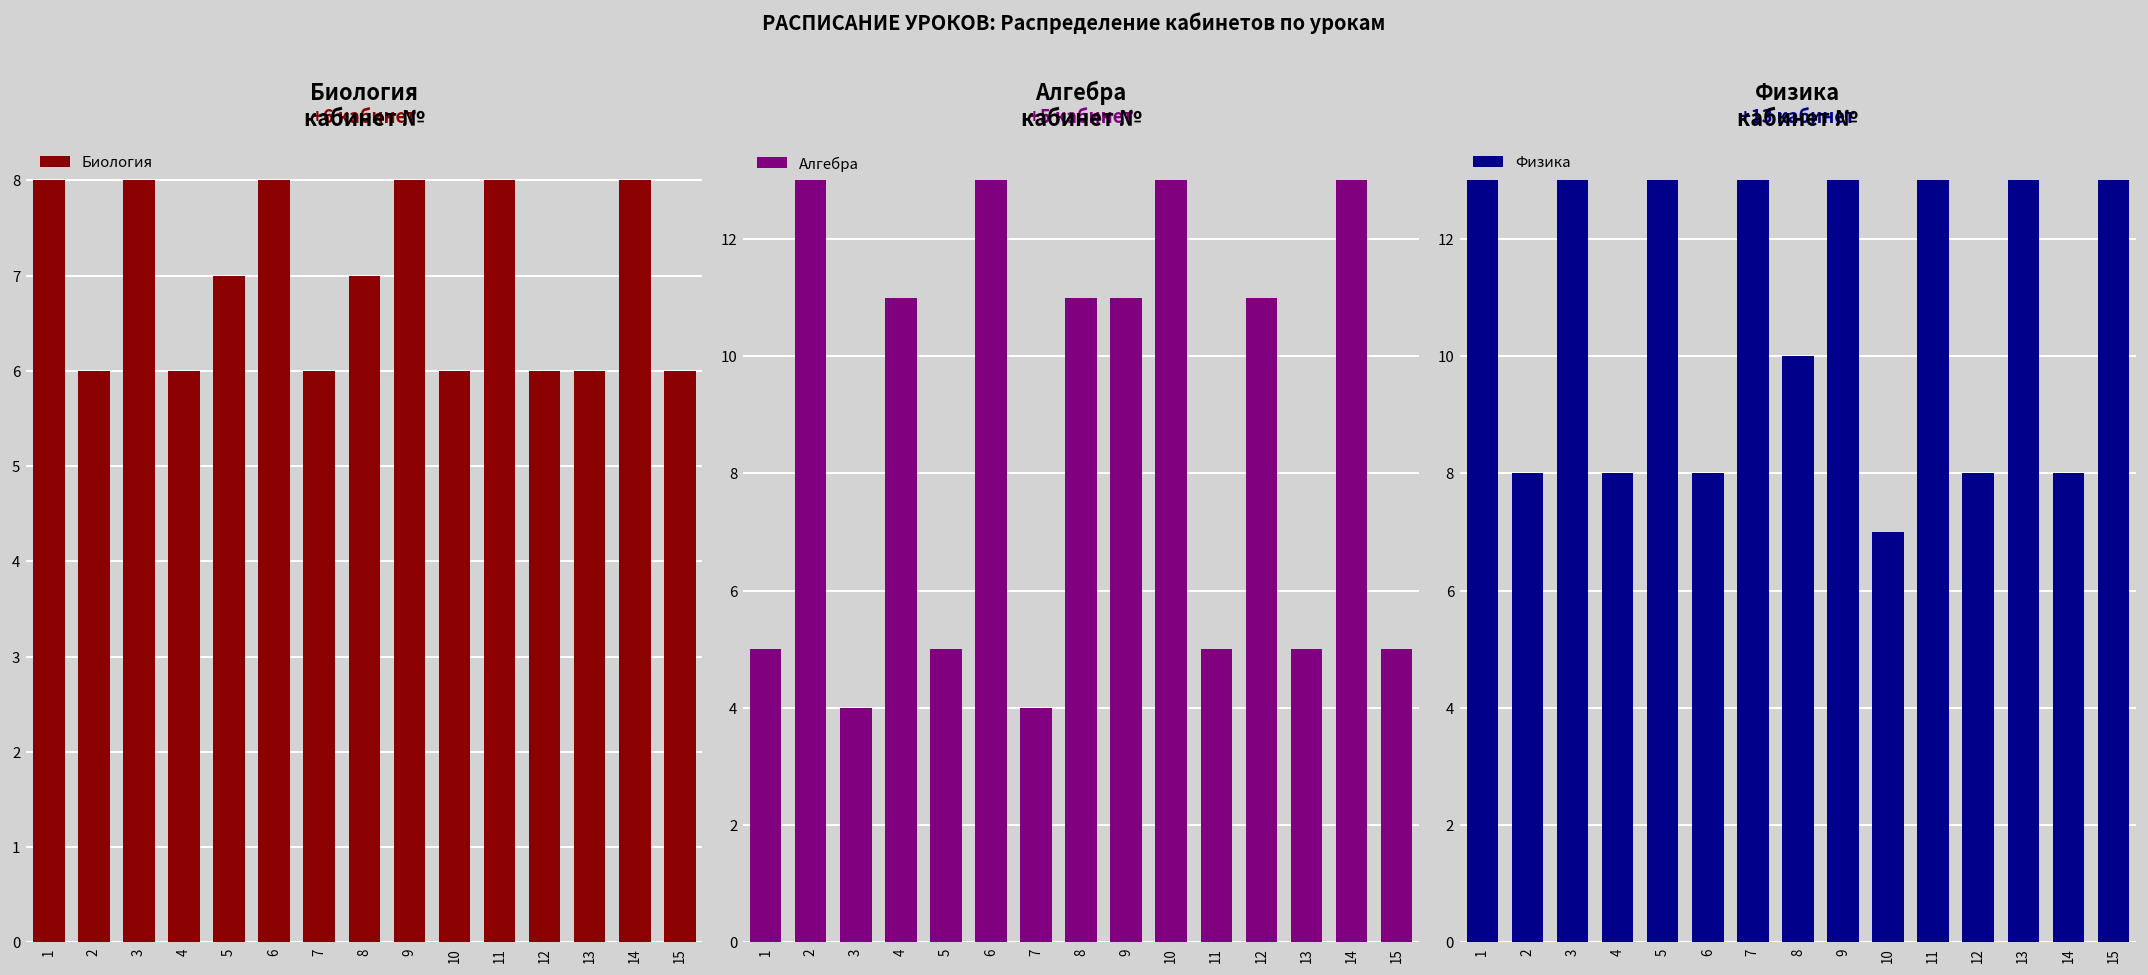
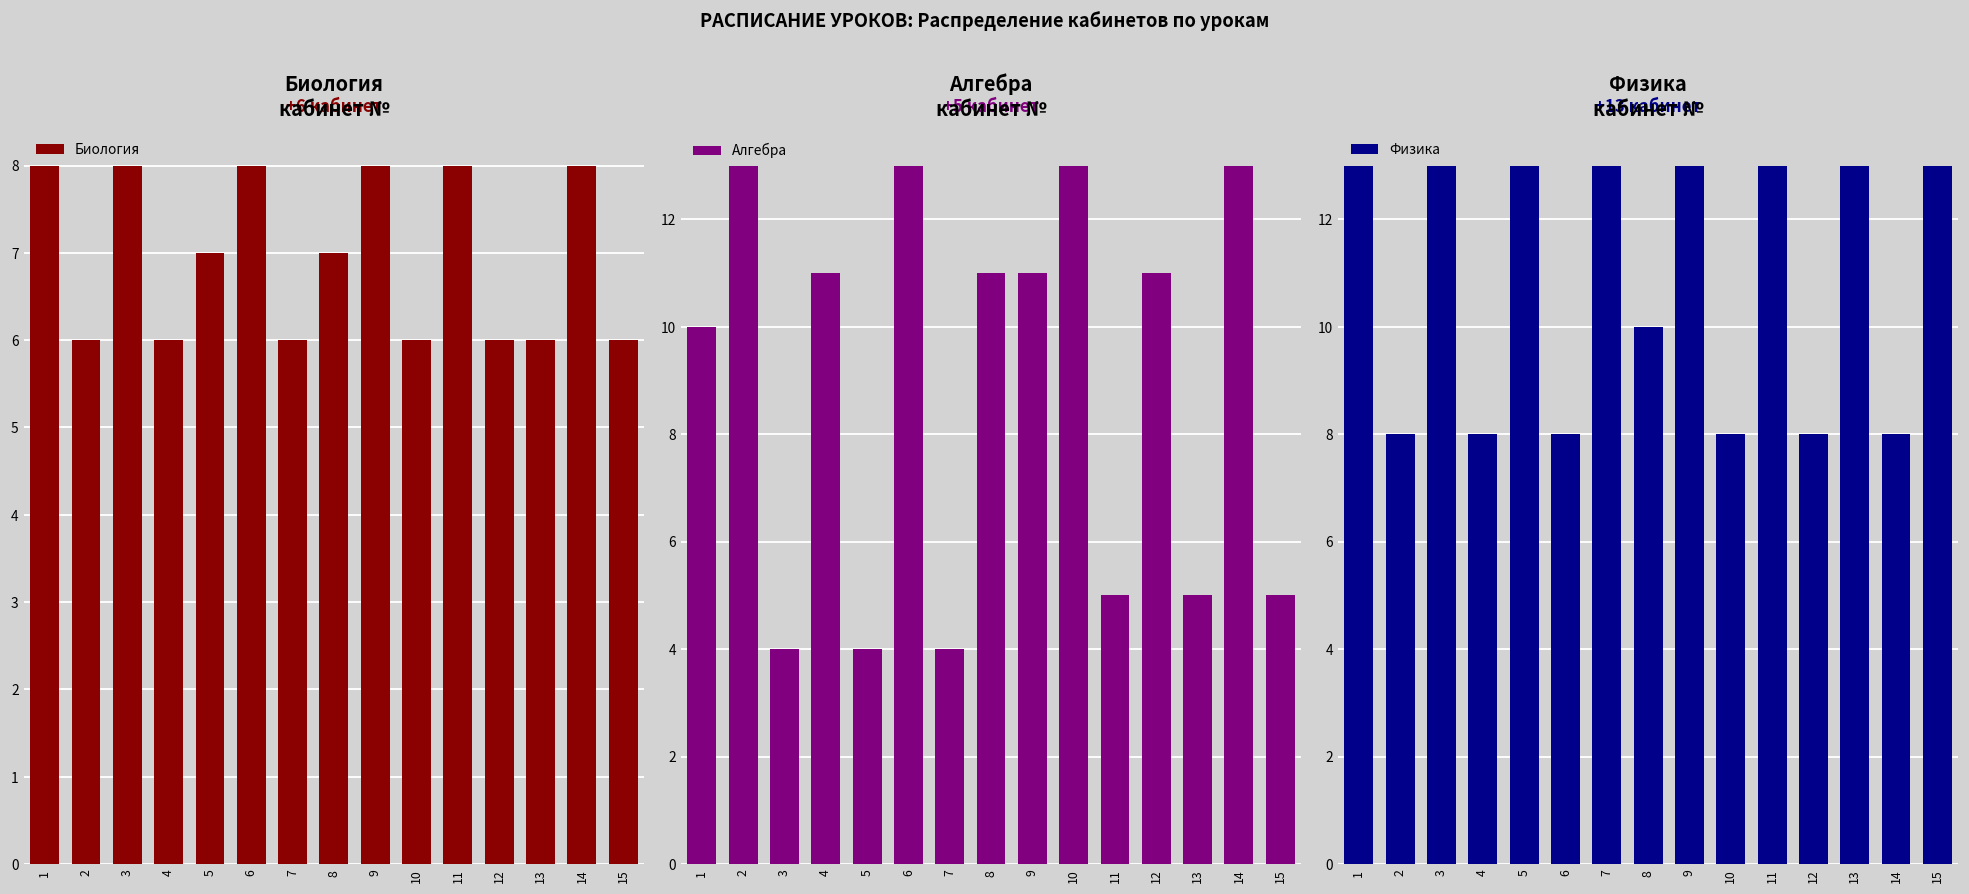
  {
    "Биология кабинет №": {
      "1": 8.0,
      "2": 6.0,
      "3": 8.0,
      "4": 6.0,
      "5": 7.0,
      "6": 8.0,
      "7": 6.0,
      "8": 7.0,
      "9": 8.0,
      "10": 6.0,
      "11": 8.0,
      "12": 6.0,
      "13": 6.0,
      "14": 8.0,
      "15": 6.0
    },
    "Алгебра кабинет №": {
-     "1": 5,
+     "1": 10,
      "2": 13,
      "3": 4,
      "4": 11,
-     "5": 5,
+     "5": 4,
      "6": 13,
      "7": 4,
      "8": 11,
      "9": 11,
      "10": 13,
      "11": 5,
      "12": 11,
      "13": 5,
      "14": 13,
      "15": 5
    },
    "Физика кабинет №": {
      "1": 13,
      "2": 8,
      "3": 13,
      "4": 8,
      "5": 13,
      "6": 8,
      "7": 13,
      "8": 10,
      "9": 13,
-     "10": 7,
+     "10": 8,
      "11": 13,
      "12": 8,
      "13": 13,
      "14": 8,
      "15": 13
    }
  }
